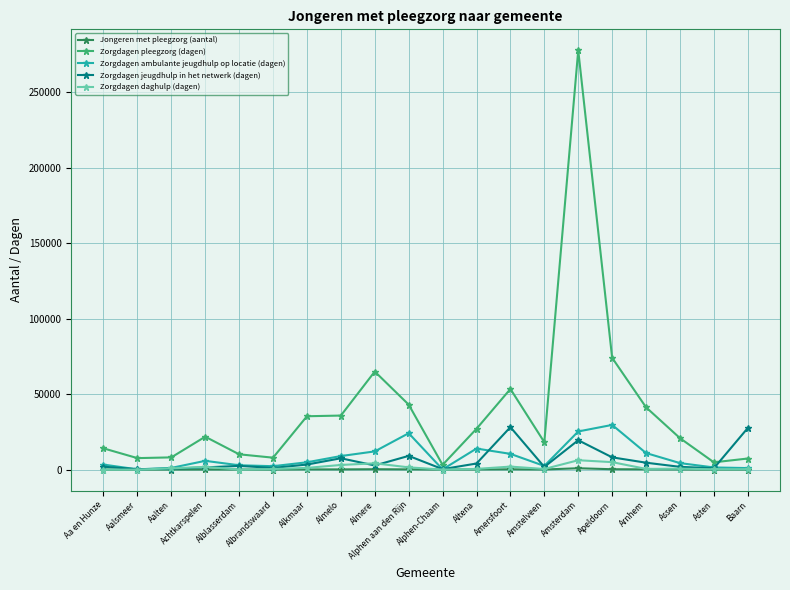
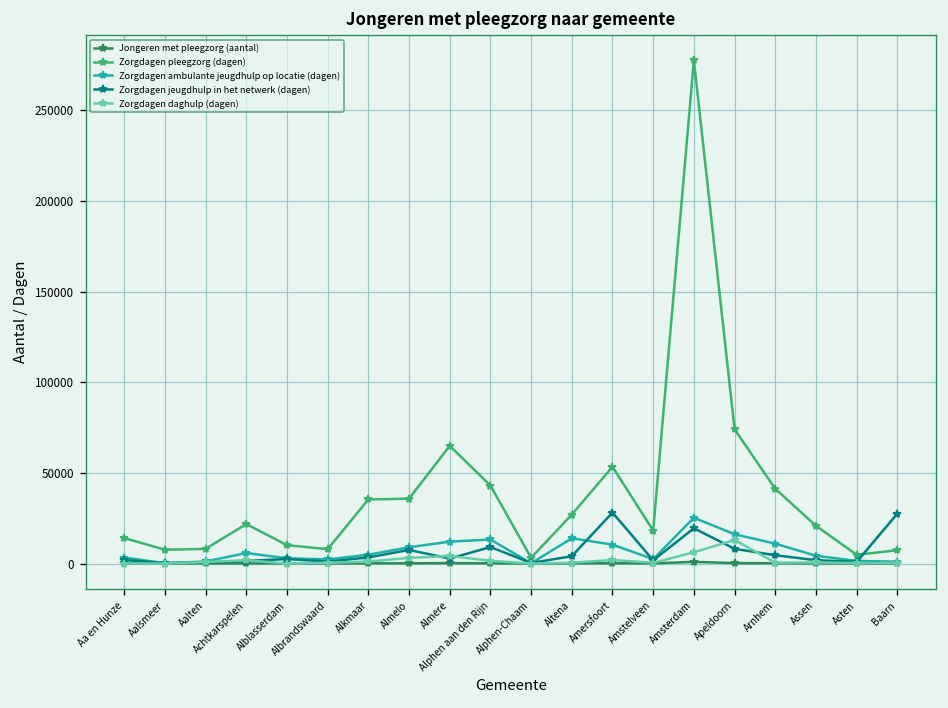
  {
    "Zorgdagen ambulante jeugdhulp op locatie (dagen)": {
      "Achtkarspelen": 6000,
      "Almere": 12000,
-     "Alphen aan den Rijn": 24000,
+     "Alphen aan den Rijn": 13000,
      "Altena": 14000,
      "Amersfoort": 10000,
      "Amsterdam": 25000,
-     "Apeldoorn": 30000,
+     "Apeldoorn": 16000,
      "Arnhem": 11000,
      "Assen": 4000
    },
    "Zorgdagen jeugdhulp in het netwerk (dagen)": {
      "Alphen aan den Rijn": 9000,
      "Altena": 4000,
      "Amersfoort": 28000,
      "Amsterdam": 19000,
      "Apeldoorn": 8000,
      "Arnhem": 5000,
      "Baarn": 28000
    },
    "Zorgdagen daghulp (dagen)": {
      "Almelo": 3000,
      "Amersfoort": 2000,
      "Amsterdam": 6000,
-     "Apeldoorn": 5000
+     "Apeldoorn": 13000
    }
  }
